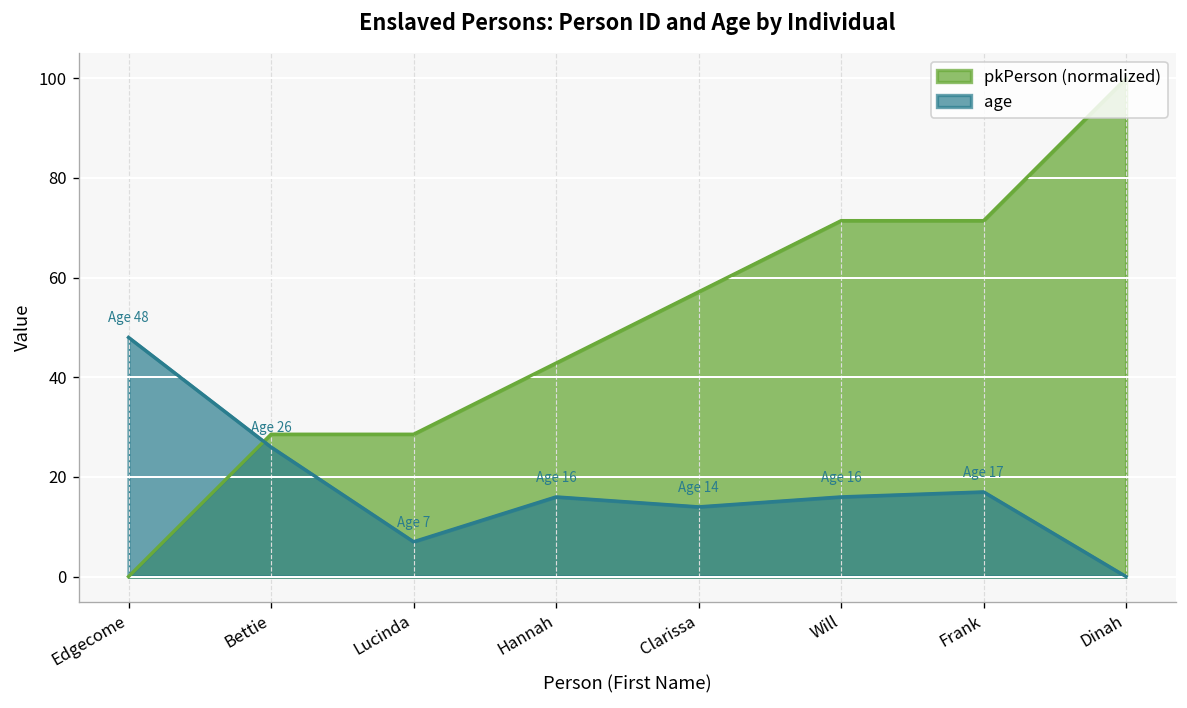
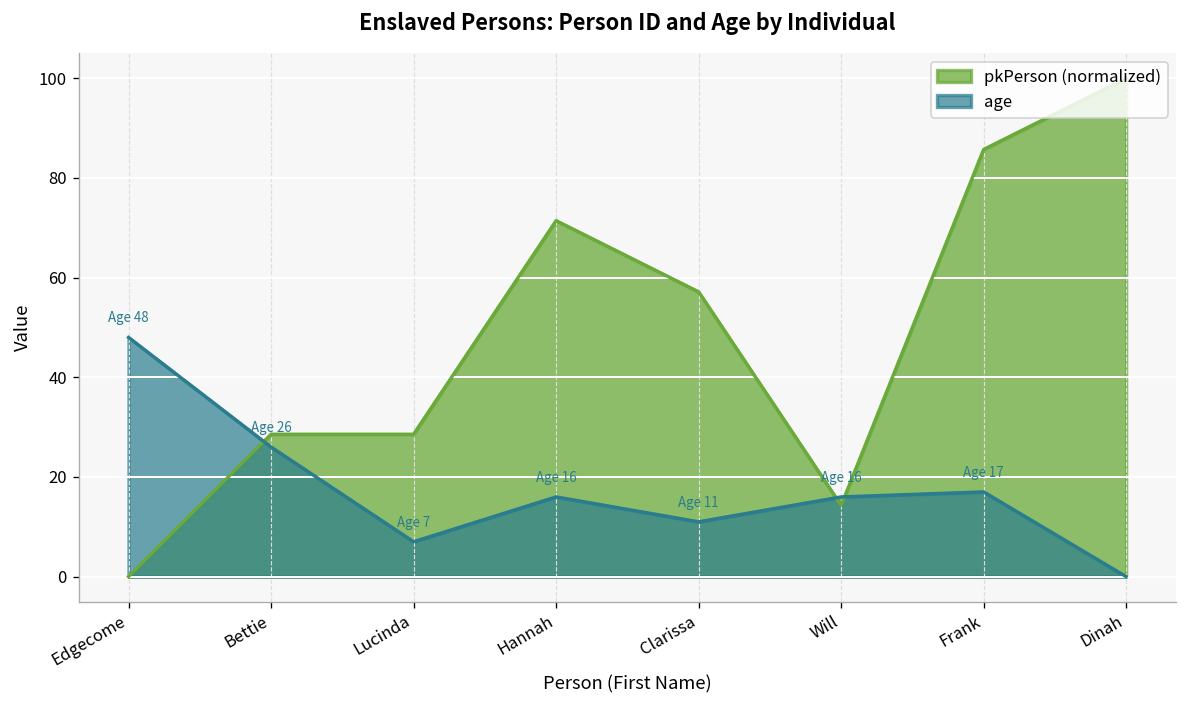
  {
    "pkPerson (normalized)": {
      "Edgecome": 0,
      "Lucinda": 29,
-     "Hannah": 43,
+     "Hannah": 71,
      "Clarissa": 57,
-     "Will": 71,
-     "Frank": 71
+     "Will": 14,
+     "Frank": 86
    },
    "age": {
      "Edgecome": 48,
      "Lucinda": 7,
      "Hannah": 16,
-     "Clarissa": 14,
+     "Clarissa": 11,
      "Will": 16,
      "Frank": 17
    }
  }
